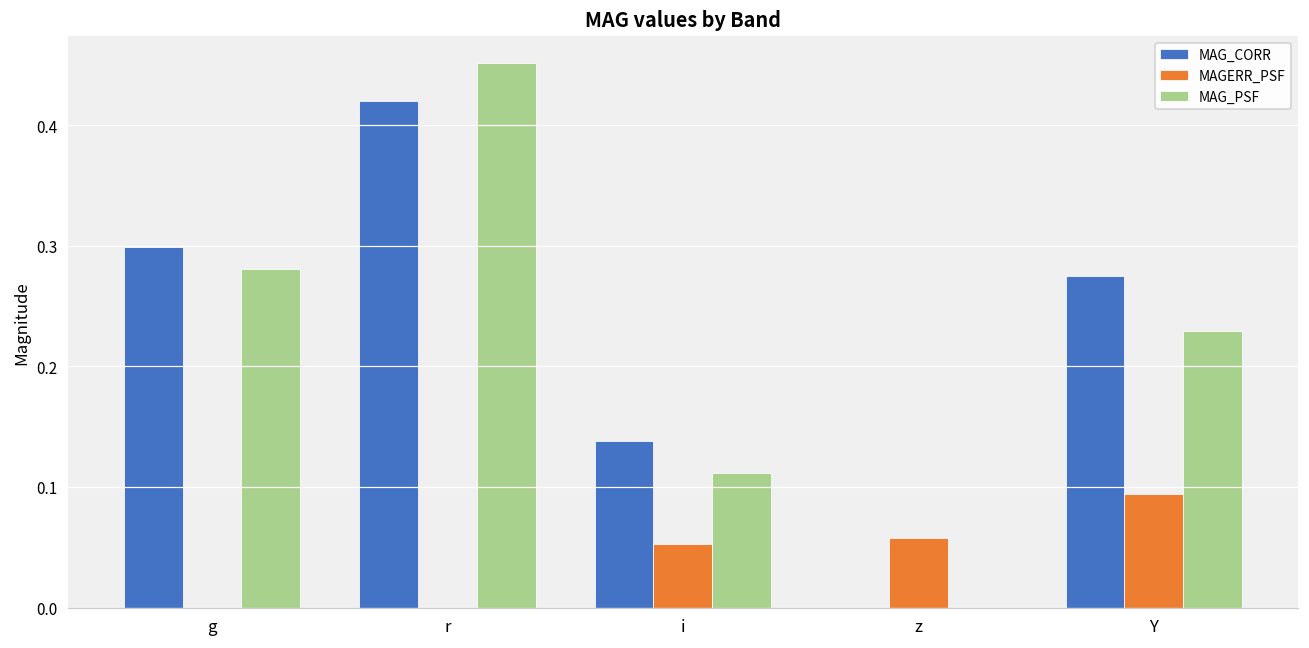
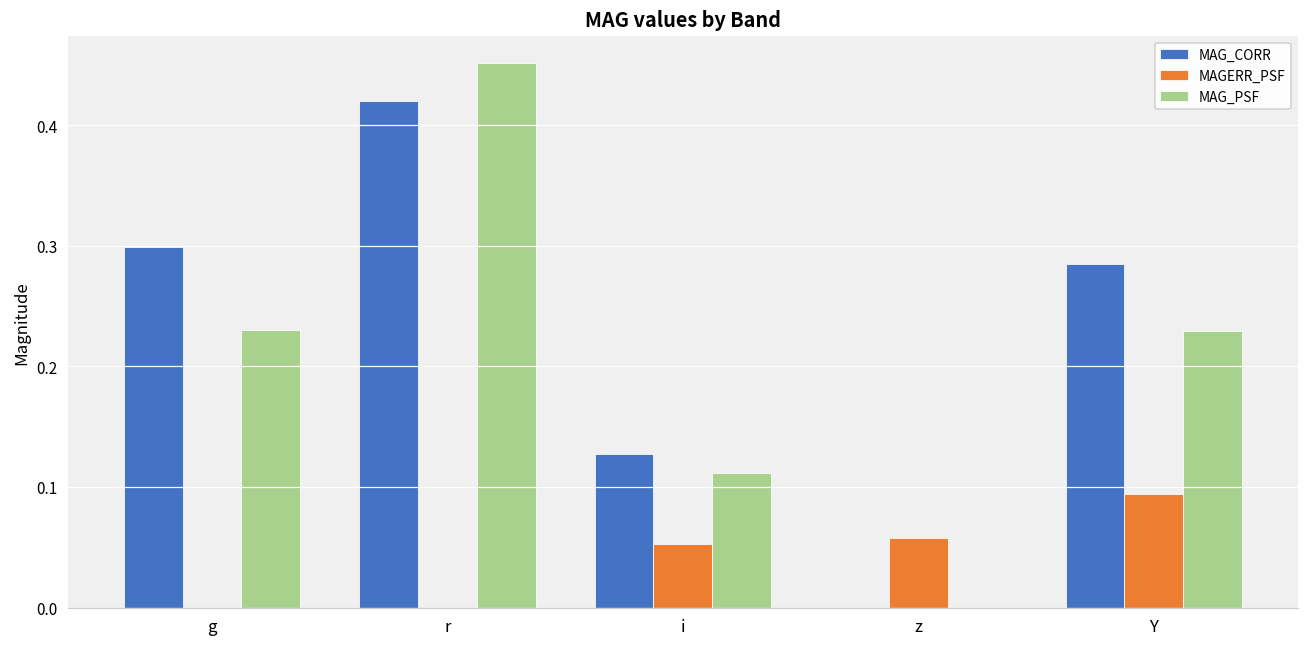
  {
    "MAG_CORR": {
      "g": 0.299,
      "r": 0.420,
-     "i": 0.138,
+     "i": 0.127,
      "z": 0.000,
-     "Y": 0.275
+     "Y": 0.285
    },
    "MAGERR_PSF": {
      "g": 0.000,
      "i": 0.053,
      "z": 0.057,
      "Y": 0.094
    },
    "MAG_PSF": {
-     "g": 0.281,
+     "g": 0.230,
      "r": 0.452,
      "i": 0.112,
      "z": 0.000,
      "Y": 0.229
    }
  }
